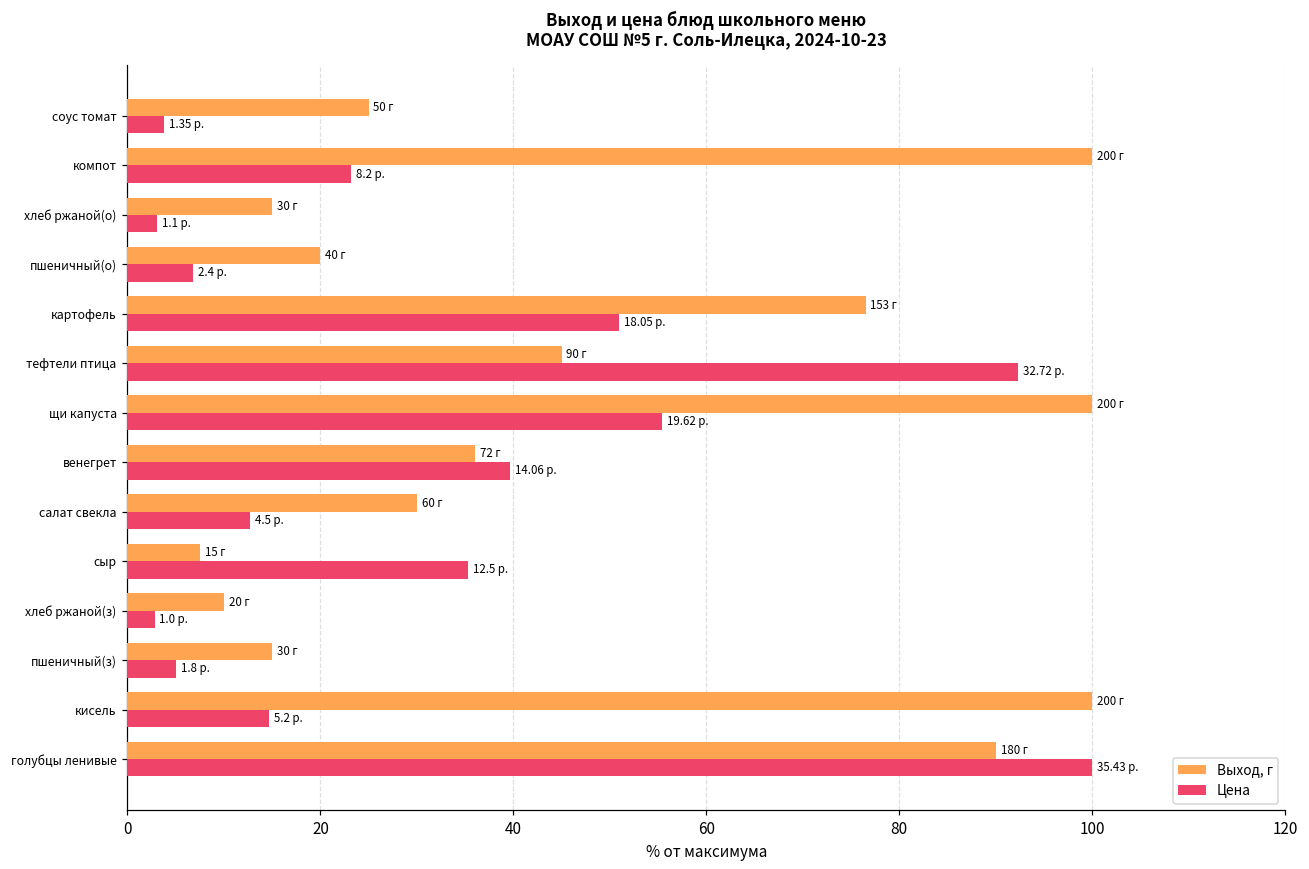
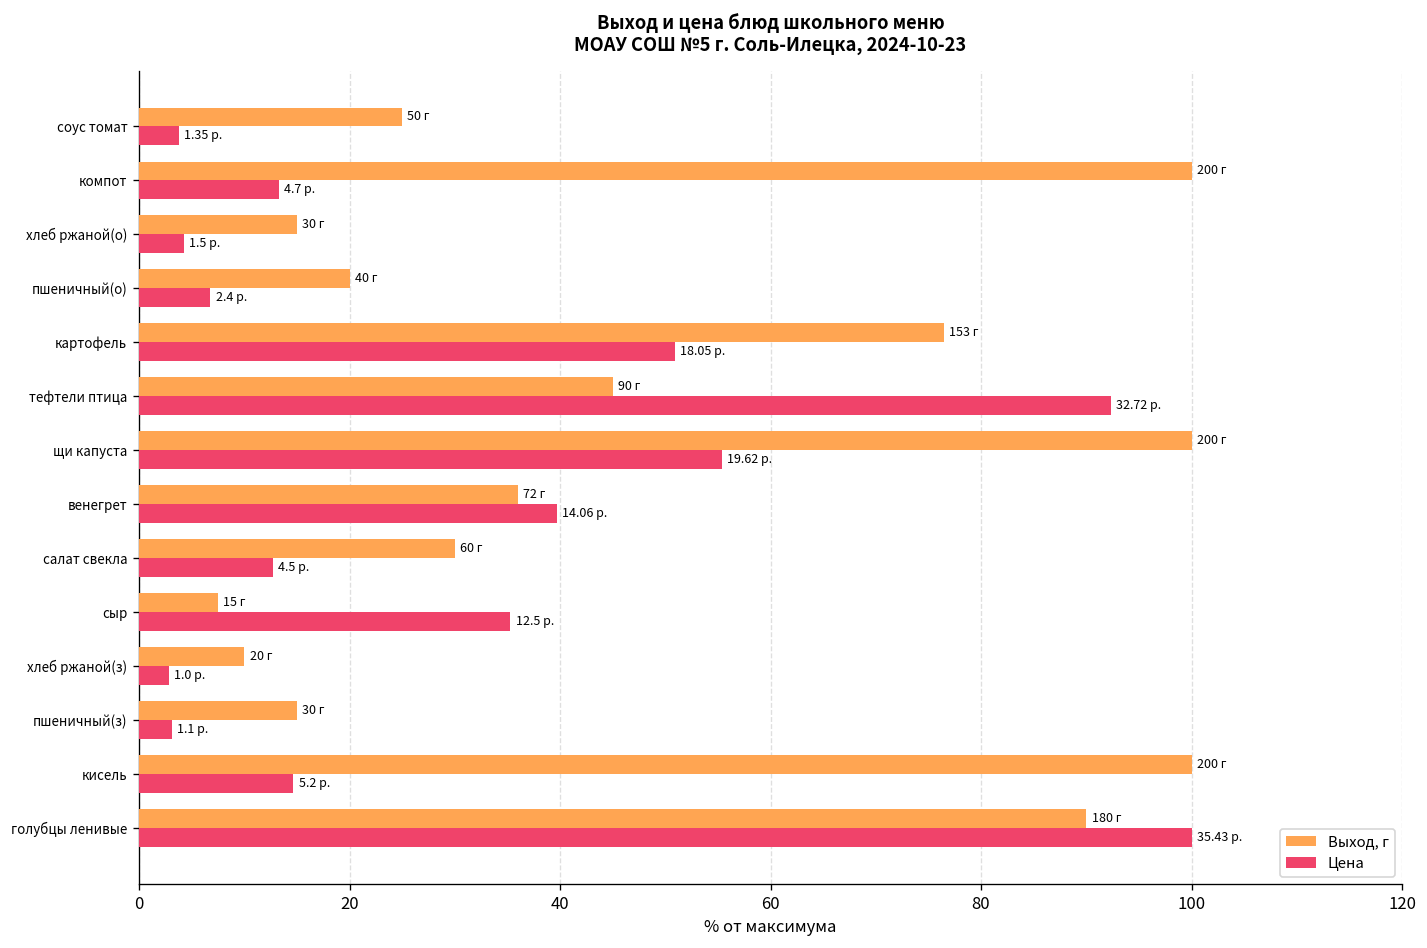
  {
    "Цена": {
-     "компот": 8.2,
-     "хлеб ржаной(о)": 1.1,
-     "пшеничный(з)": 1.8
+     "компот": 4.7,
+     "хлеб ржаной(о)": 1.5,
+     "пшеничный(з)": 1.1
    }
  }
